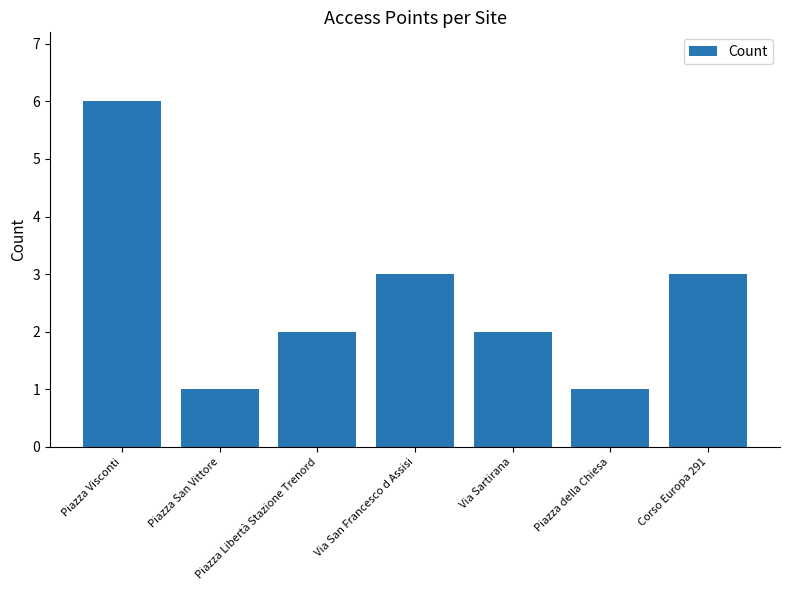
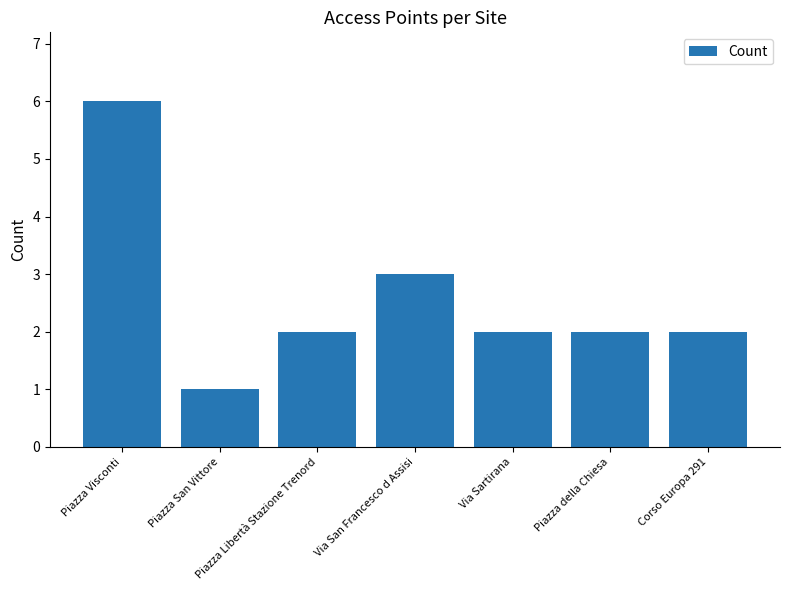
  {
    "Piazza Visconti": 6,
    "Piazza San Vittore": 1,
    "Piazza Libertà Stazione Trenord": 2,
    "Via San Francesco d Assisi": 3,
    "Via Sartirana": 2,
-   "Piazza della Chiesa": 1,
-   "Corso Europa 291": 3
+   "Piazza della Chiesa": 2,
+   "Corso Europa 291": 2
  }
